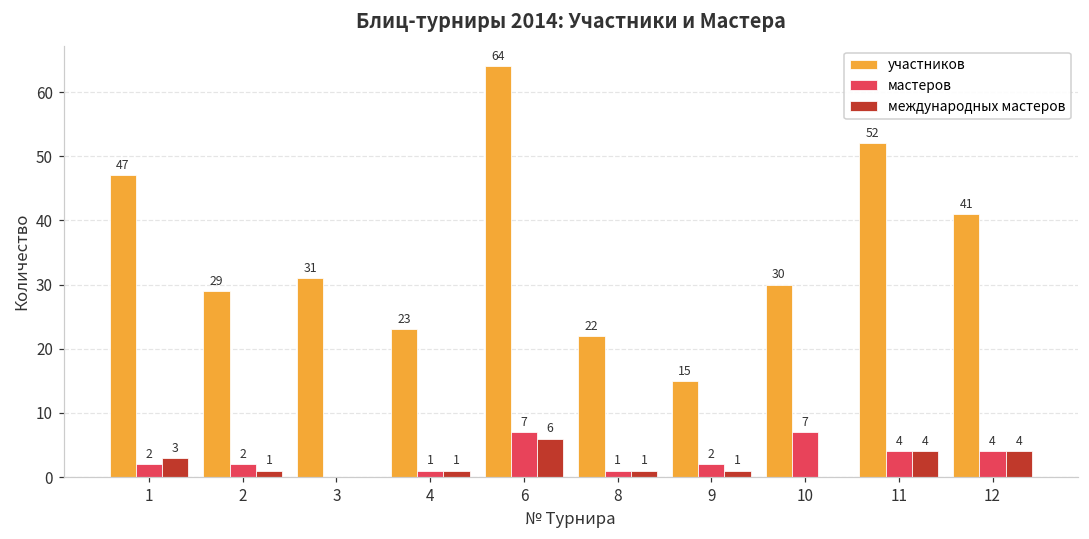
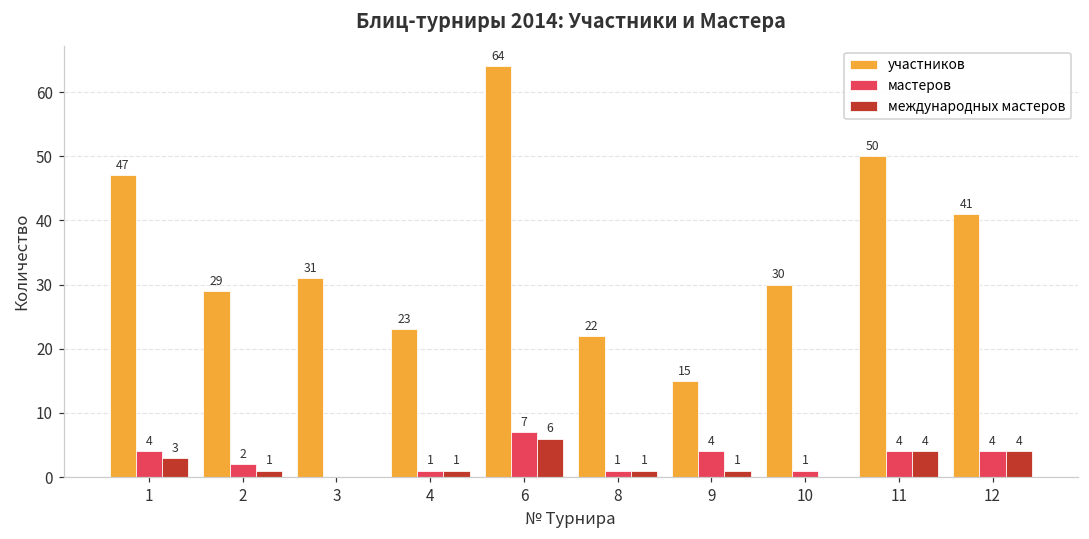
  {
    "участников": {
      "1": 47,
      "2": 29,
      "3": 31,
      "4": 23,
      "6": 64,
      "8": 22,
      "9": 15,
      "10": 30,
-     "11": 52,
+     "11": 50,
      "12": 41
    },
    "мастеров": {
-     "1": 2,
+     "1": 4,
      "2": 2,
      "4": 1,
      "6": 7,
      "8": 1,
-     "9": 2,
-     "10": 7,
+     "9": 4,
+     "10": 1,
      "11": 4,
      "12": 4
    },
    "международных мастеров": {
      "1": 3,
      "2": 1,
      "4": 1,
      "6": 6,
      "8": 1,
      "9": 1,
      "11": 4,
      "12": 4
    }
  }
